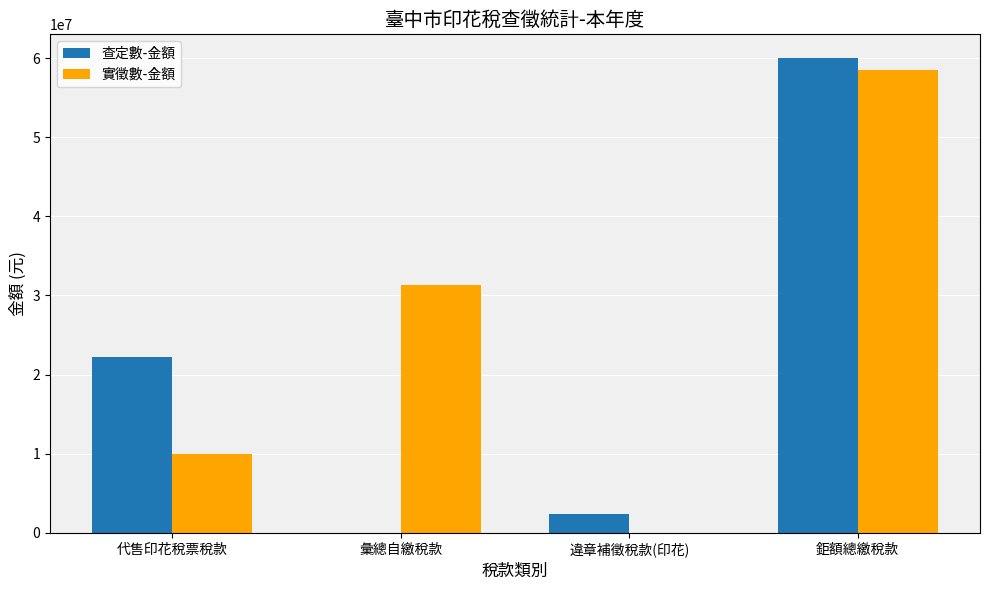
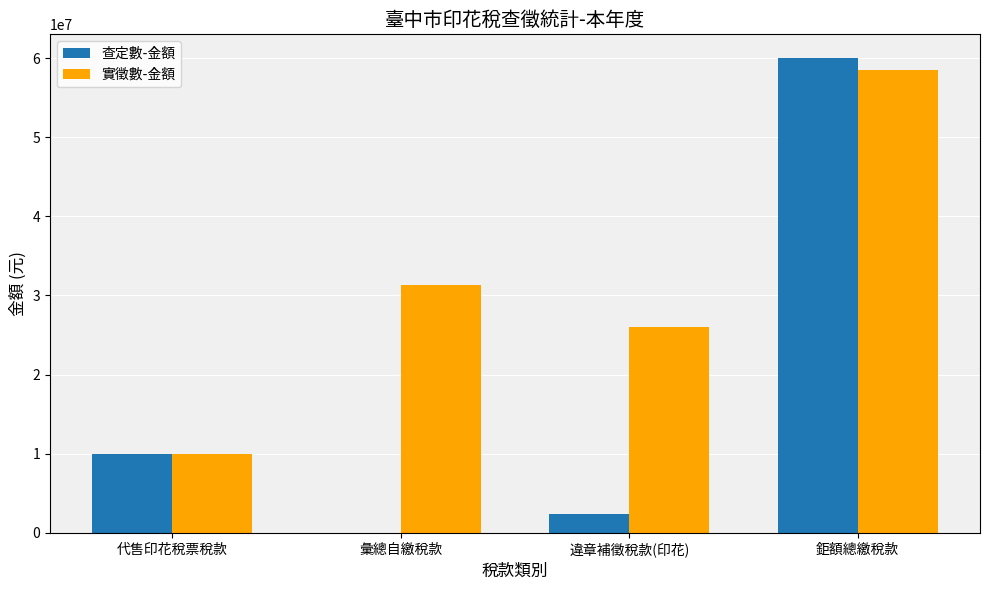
  {
    "查定數-金額": {
-     "代售印花稅票稅款": 22000000,
+     "代售印花稅票稅款": 10000000,
      "違章補徵稅款(印花)": 2000000,
      "鉅額總繳稅款": 60000000
    },
    "實徵數-金額": {
      "代售印花稅票稅款": 10000000,
      "彙總自繳稅款": 31000000,
-     "違章補徵稅款(印花)": 0,
+     "違章補徵稅款(印花)": 26000000,
      "鉅額總繳稅款": 59000000
    }
  }
